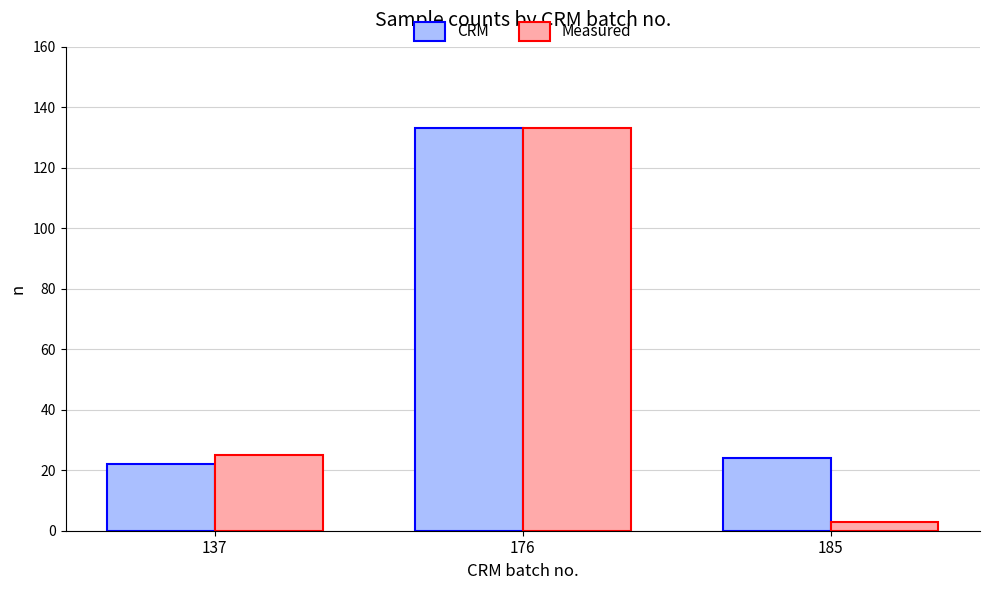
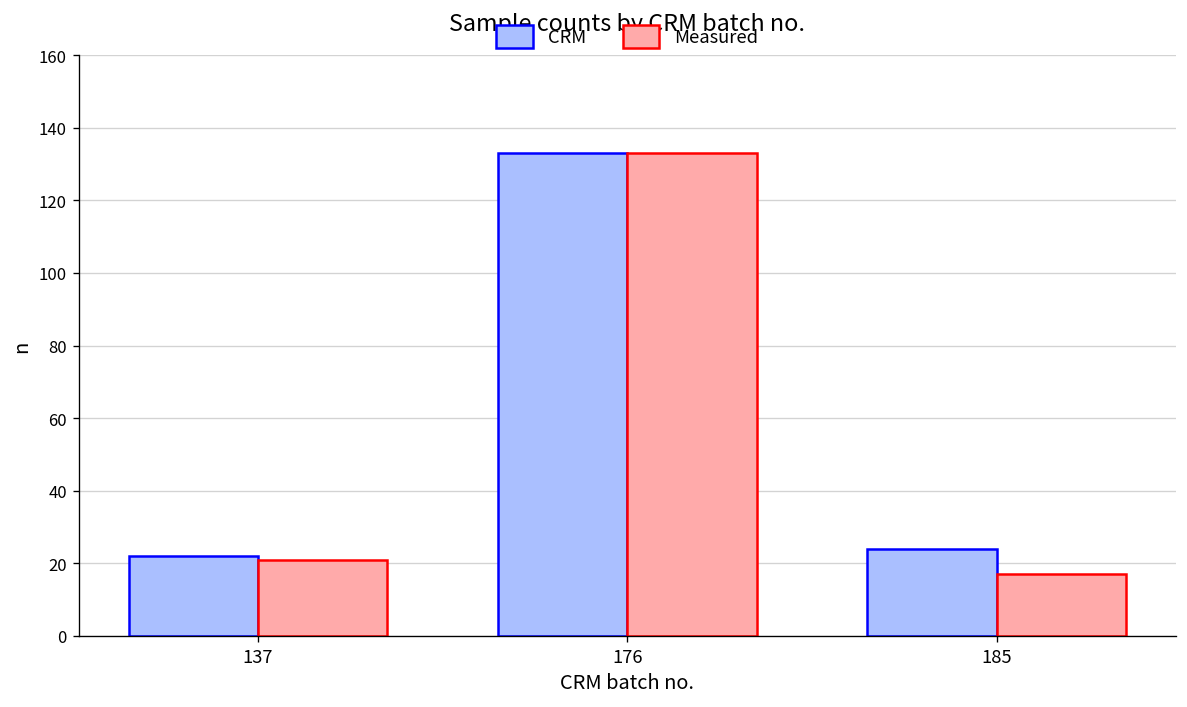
  {
    "CRM": {
      "137": 22,
      "176": 133,
      "185": 24
    },
    "Measured": {
-     "137": 25,
+     "137": 21,
      "176": 133,
-     "185": 3
+     "185": 17
    }
  }
